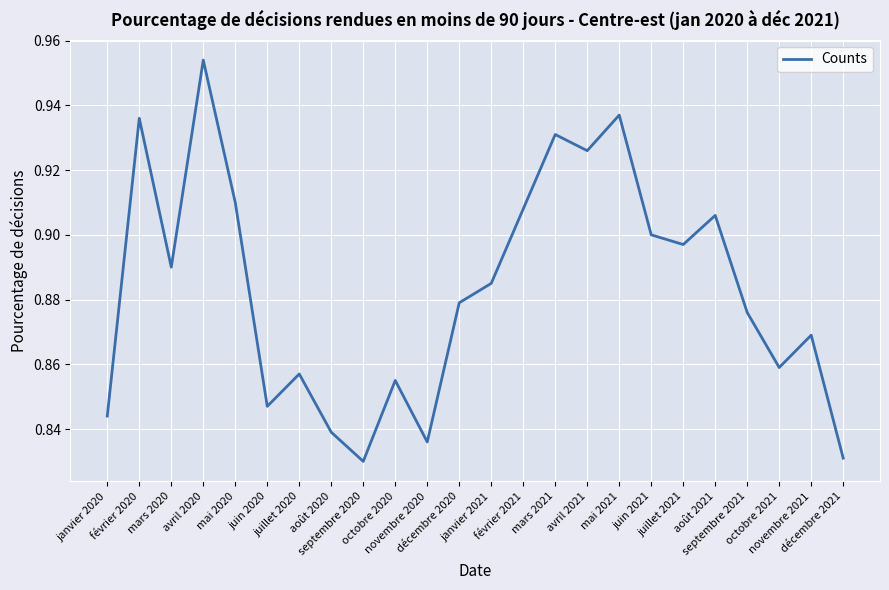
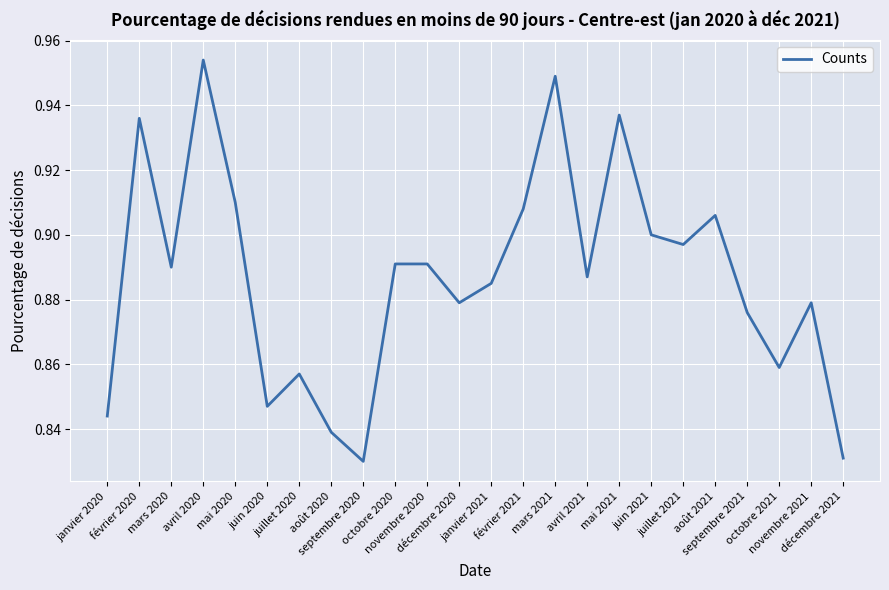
  {
    "janvier 2020": 0.844,
    "février 2020": 0.936,
    "mars 2020": 0.890,
    "avril 2020": 0.954,
    "mai 2020": 0.910,
    "juin 2020": 0.847,
    "juillet 2020": 0.857,
    "août 2020": 0.839,
    "septembre 2020": 0.830,
-   "octobre 2020": 0.855,
-   "novembre 2020": 0.836,
+   "octobre 2020": 0.891,
+   "novembre 2020": 0.891,
    "décembre 2020": 0.879,
    "janvier 2021": 0.885,
    "février 2021": 0.908,
-   "mars 2021": 0.931,
-   "avril 2021": 0.926,
+   "mars 2021": 0.949,
+   "avril 2021": 0.887,
    "mai 2021": 0.937,
    "juin 2021": 0.900,
    "juillet 2021": 0.897,
    "août 2021": 0.906,
    "septembre 2021": 0.876,
    "octobre 2021": 0.859,
-   "novembre 2021": 0.869,
+   "novembre 2021": 0.879,
    "décembre 2021": 0.831
  }
